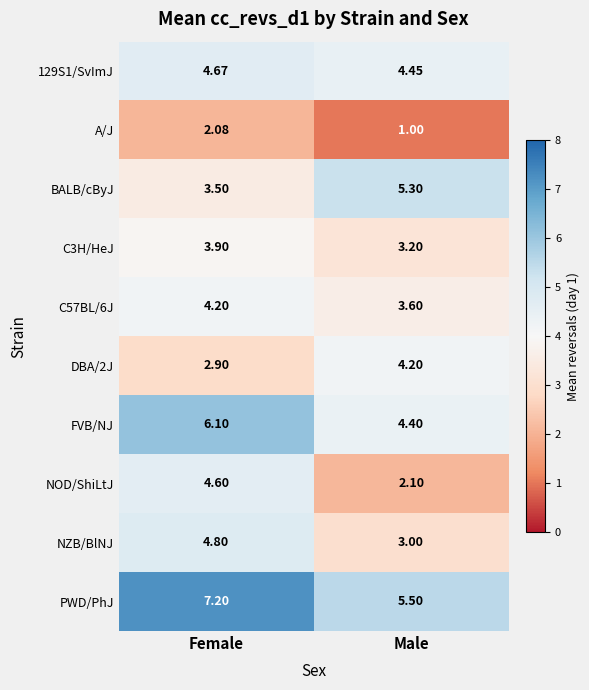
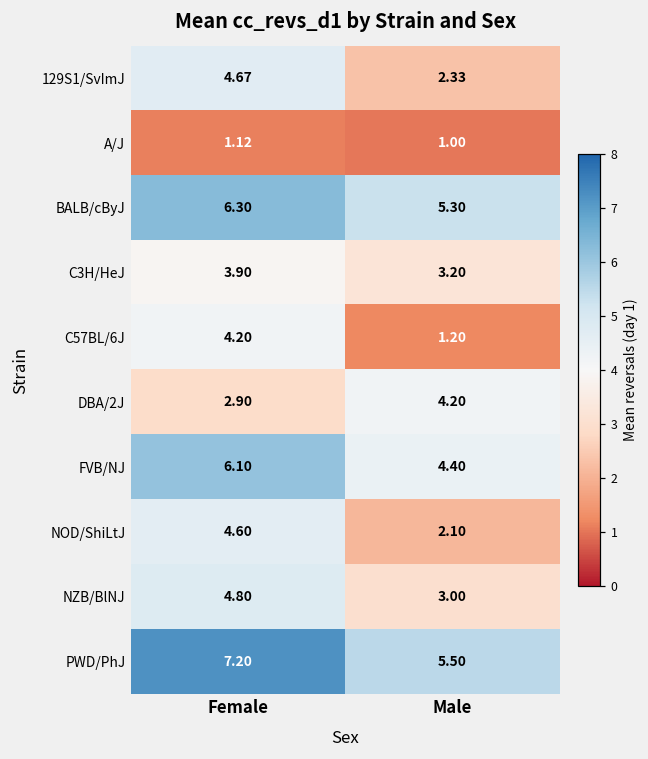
  {
    "129S1/SvImJ": {
      "Female": 4.67,
-     "Male": 4.45
+     "Male": 2.33
    },
    "A/J": {
-     "Female": 2.08,
+     "Female": 1.12,
      "Male": 1.00
    },
    "BALB/cByJ": {
-     "Female": 3.50,
+     "Female": 6.30,
      "Male": 5.30
    },
    "C3H/HeJ": {
      "Female": 3.90,
      "Male": 3.20
    },
    "C57BL/6J": {
      "Female": 4.20,
-     "Male": 3.60
+     "Male": 1.20
    },
    "DBA/2J": {
      "Female": 2.90,
      "Male": 4.20
    },
    "FVB/NJ": {
      "Female": 6.10,
      "Male": 4.40
    },
    "NOD/ShiLtJ": {
      "Female": 4.60,
      "Male": 2.10
    },
    "NZB/BlNJ": {
      "Female": 4.80,
      "Male": 3.00
    },
    "PWD/PhJ": {
      "Female": 7.20,
      "Male": 5.50
    }
  }
